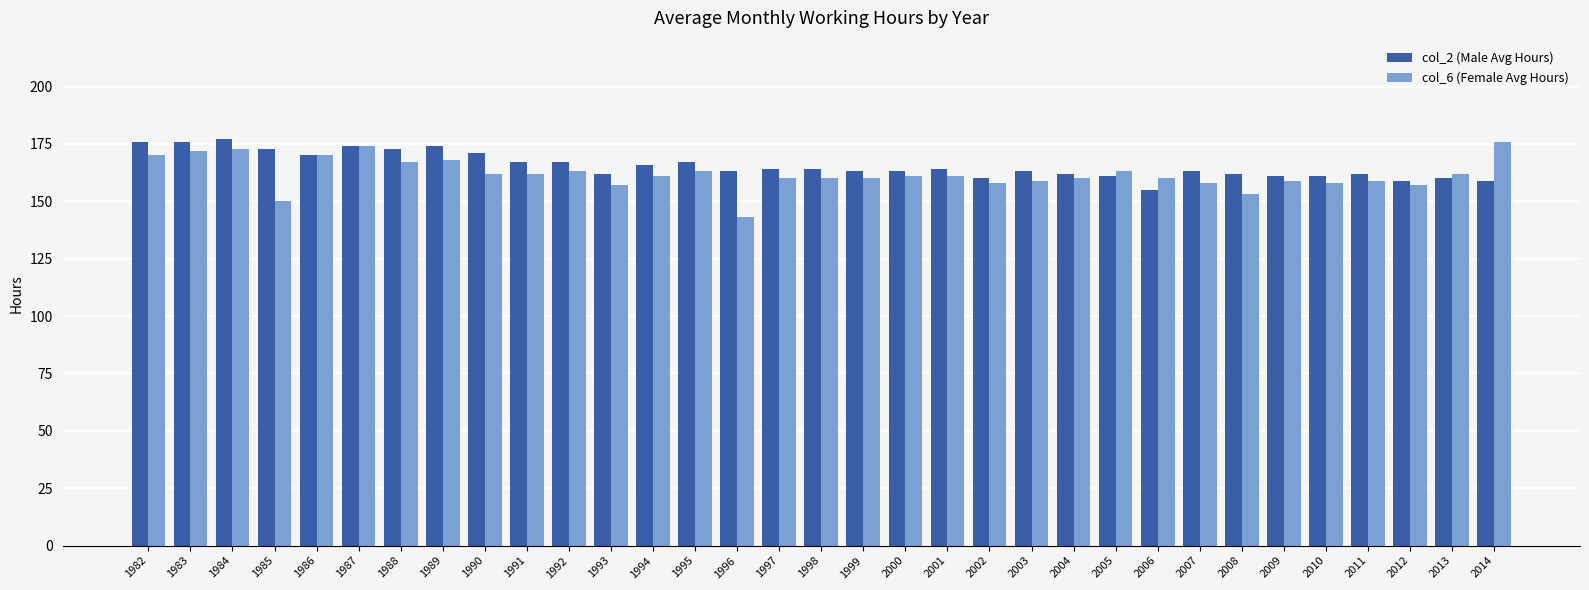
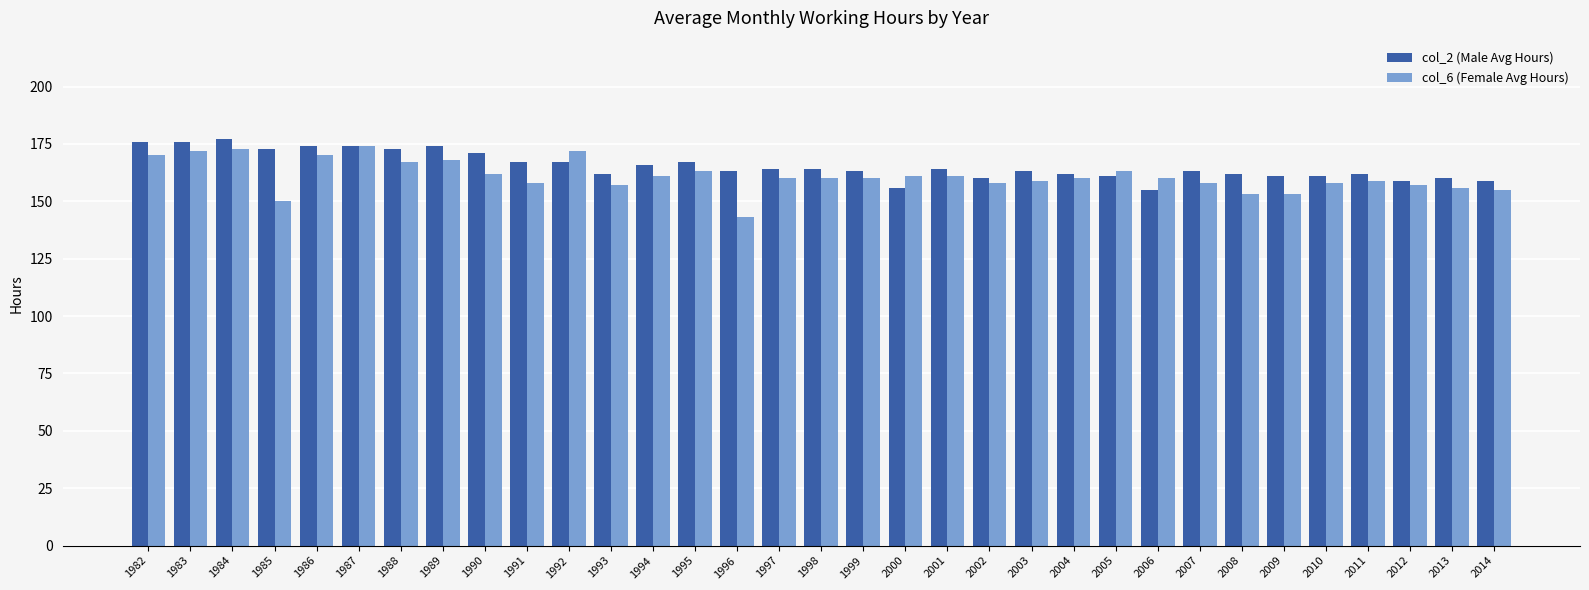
  {
    "col_2 (Male Avg Hours)": {
      "1982": 176,
      "1983": 176,
      "1984": 177,
      "1985": 173,
-     "1986": 170,
+     "1986": 174,
      "1987": 174,
      "1988": 173,
      "1989": 174,
      "1990": 171,
      "1991": 167,
      "1992": 167,
      "1993": 162,
      "1994": 166,
      "1995": 167,
      "1996": 163,
      "1997": 164,
      "1998": 164,
      "1999": 163,
-     "2000": 163,
+     "2000": 156,
      "2001": 164,
      "2002": 160,
      "2003": 163,
      "2004": 162,
      "2005": 161,
      "2006": 155,
      "2007": 163,
      "2008": 162,
      "2009": 161,
      "2010": 161,
      "2011": 162,
      "2012": 159,
      "2013": 160,
      "2014": 159
    },
    "col_6 (Female Avg Hours)": {
      "1982": 170,
      "1983": 172,
      "1984": 173,
      "1985": 150,
      "1986": 170,
      "1987": 174,
      "1988": 167,
      "1989": 168,
      "1990": 162,
-     "1991": 162,
-     "1992": 163,
+     "1991": 158,
+     "1992": 172,
      "1993": 157,
      "1994": 161,
      "1995": 163,
      "1996": 143,
      "1997": 160,
      "1998": 160,
      "1999": 160,
      "2000": 161,
      "2001": 161,
      "2002": 158,
      "2003": 159,
      "2004": 160,
      "2005": 163,
      "2006": 160,
      "2007": 158,
      "2008": 153,
-     "2009": 159,
+     "2009": 153,
      "2010": 158,
      "2011": 159,
      "2012": 157,
-     "2013": 162,
-     "2014": 176
+     "2013": 156,
+     "2014": 155
    }
  }
